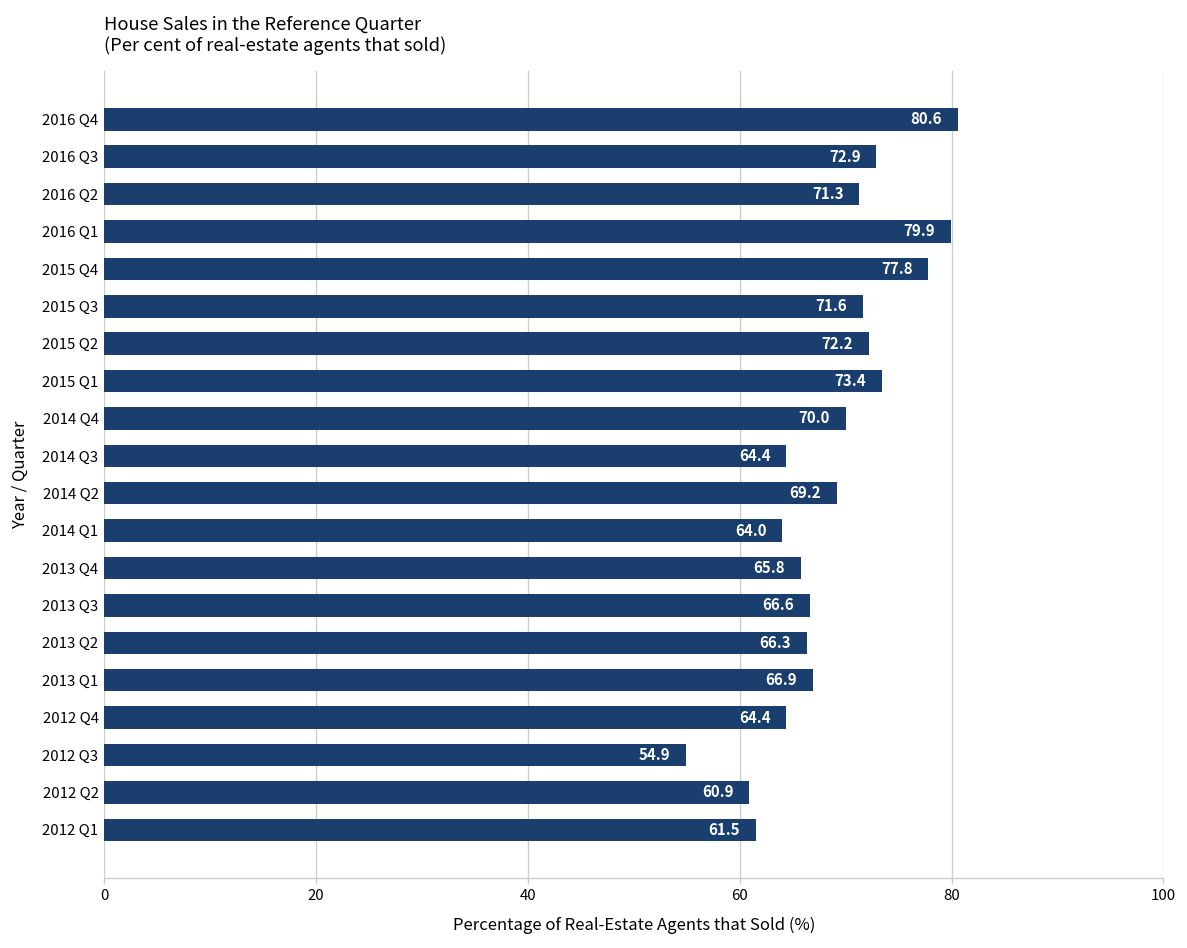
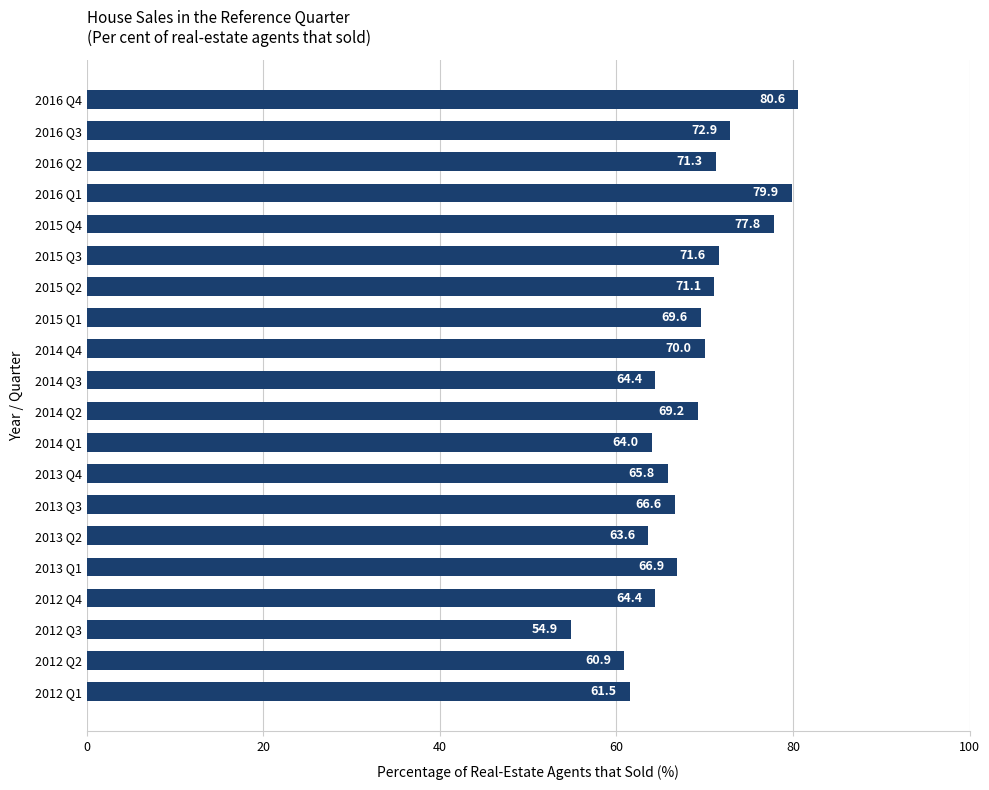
  {
    "2016 Q4": 80.6,
    "2016 Q3": 72.9,
    "2016 Q2": 71.3,
    "2016 Q1": 79.9,
    "2015 Q4": 77.8,
    "2015 Q3": 71.6,
-   "2015 Q2": 72.2,
-   "2015 Q1": 73.4,
+   "2015 Q2": 71.1,
+   "2015 Q1": 69.6,
    "2014 Q4": 70.0,
    "2014 Q3": 64.4,
    "2014 Q2": 69.2,
    "2014 Q1": 64.0,
    "2013 Q4": 65.8,
    "2013 Q3": 66.6,
-   "2013 Q2": 66.3,
+   "2013 Q2": 63.6,
    "2013 Q1": 66.9,
    "2012 Q4": 64.4,
    "2012 Q3": 54.9,
    "2012 Q2": 60.9,
    "2012 Q1": 61.5
  }
